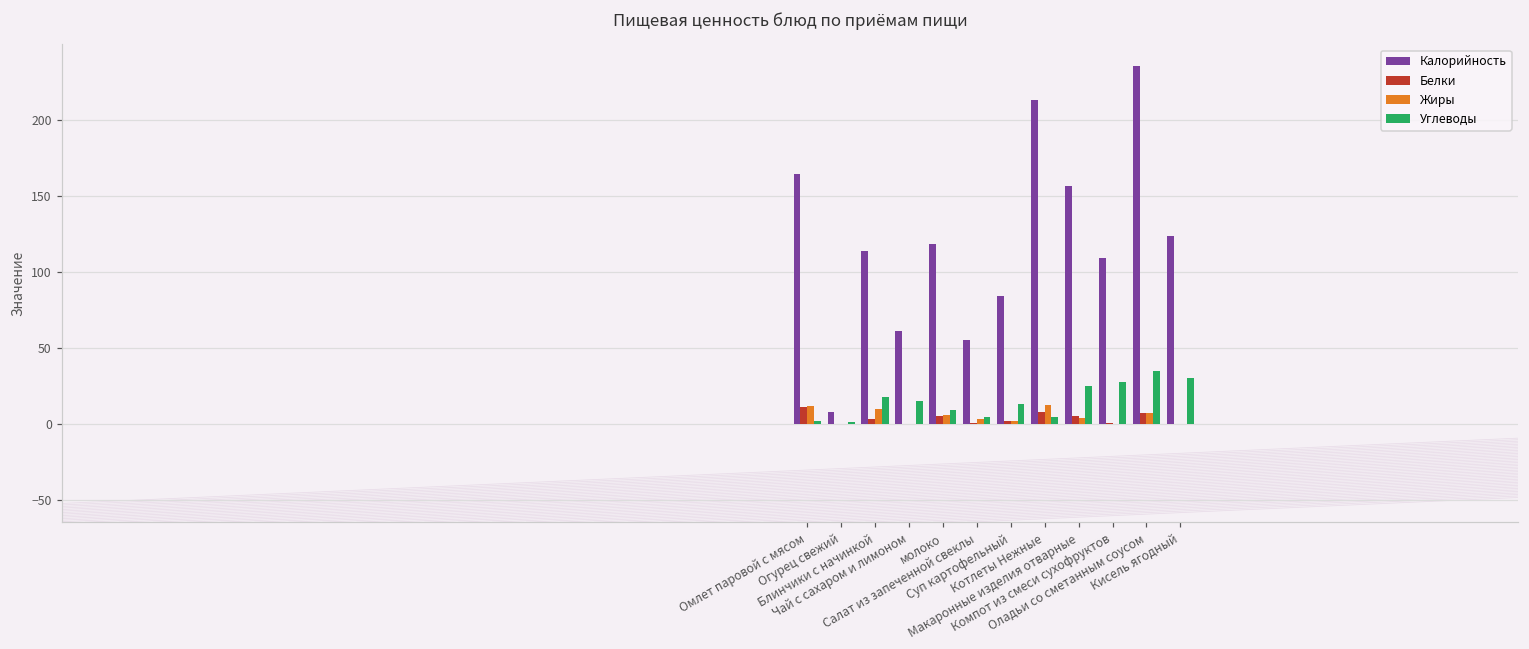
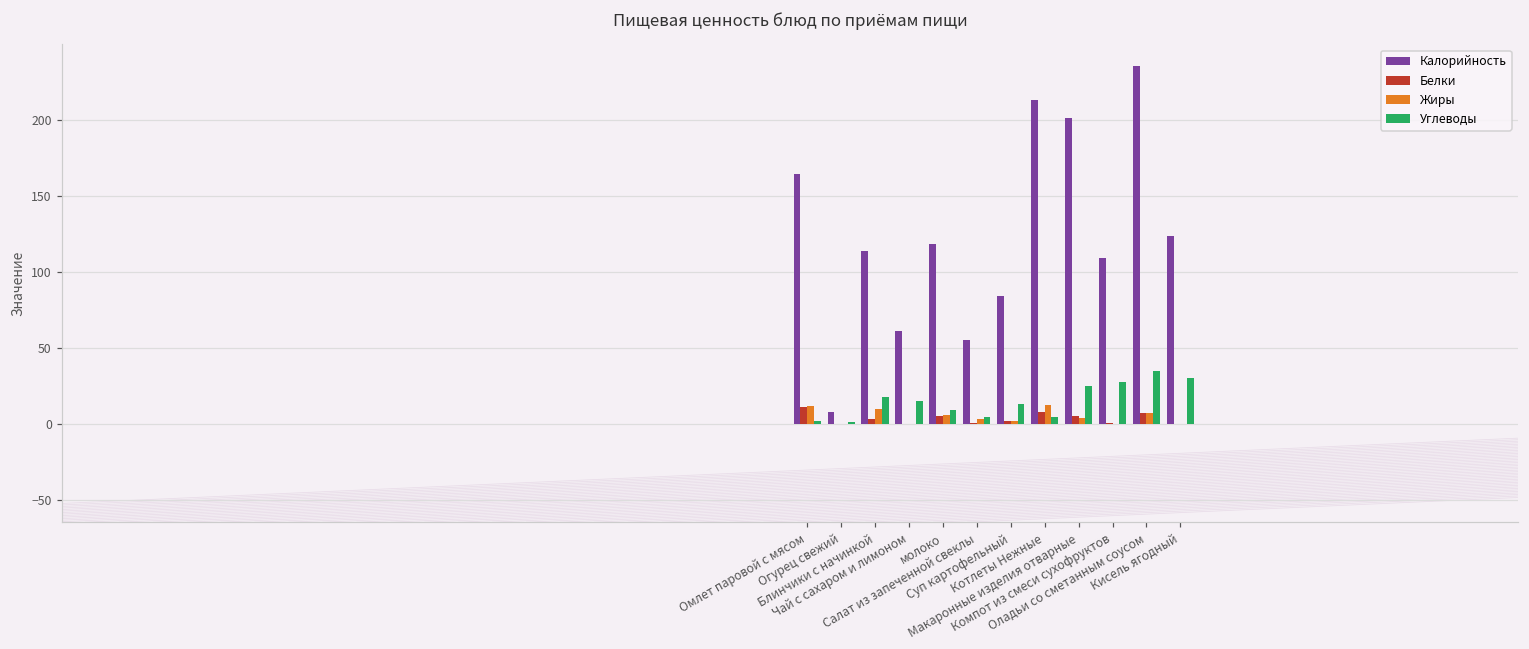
  {
    "Калорийность": {
      "Омлет паровой с мясом": 164,
      "Огурец свежий": 8,
      "Блинчики с начинкой": 114,
      "Чай с сахаром и лимоном": 62,
      "молоко": 118,
      "Салат из запеченной свеклы": 56,
      "Суп картофельный": 84,
      "Котлеты Нежные": 213,
-     "Макаронные изделия отварные": 157,
+     "Макаронные изделия отварные": 202,
      "Компот из смеси сухофруктов": 109,
      "Оладьи со сметанным соусом": 236,
      "Кисель ягодный": 124
    },
    "Белки": {
      "Омлет паровой с мясом": 11,
      "Блинчики с начинкой": 3,
      "молоко": 6,
      "Суп картофельный": 2,
      "Котлеты Нежные": 8,
      "Макаронные изделия отварные": 6,
      "Оладьи со сметанным соусом": 7
    },
    "Жиры": {
      "Омлет паровой с мясом": 12,
      "Блинчики с начинкой": 10,
      "молоко": 6,
      "Салат из запеченной свеклы": 4,
      "Суп картофельный": 2,
      "Котлеты Нежные": 13,
      "Макаронные изделия отварные": 5,
      "Оладьи со сметанным соусом": 7
    },
    "Углеводы": {
      "Омлет паровой с мясом": 2,
      "Блинчики с начинкой": 18,
      "Чай с сахаром и лимоном": 15,
      "молоко": 9,
      "Салат из запеченной свеклы": 5,
      "Суп картофельный": 14,
      "Котлеты Нежные": 5,
      "Макаронные изделия отварные": 25,
      "Компот из смеси сухофруктов": 28,
      "Оладьи со сметанным соусом": 35,
      "Кисель ягодный": 30
    }
  }
